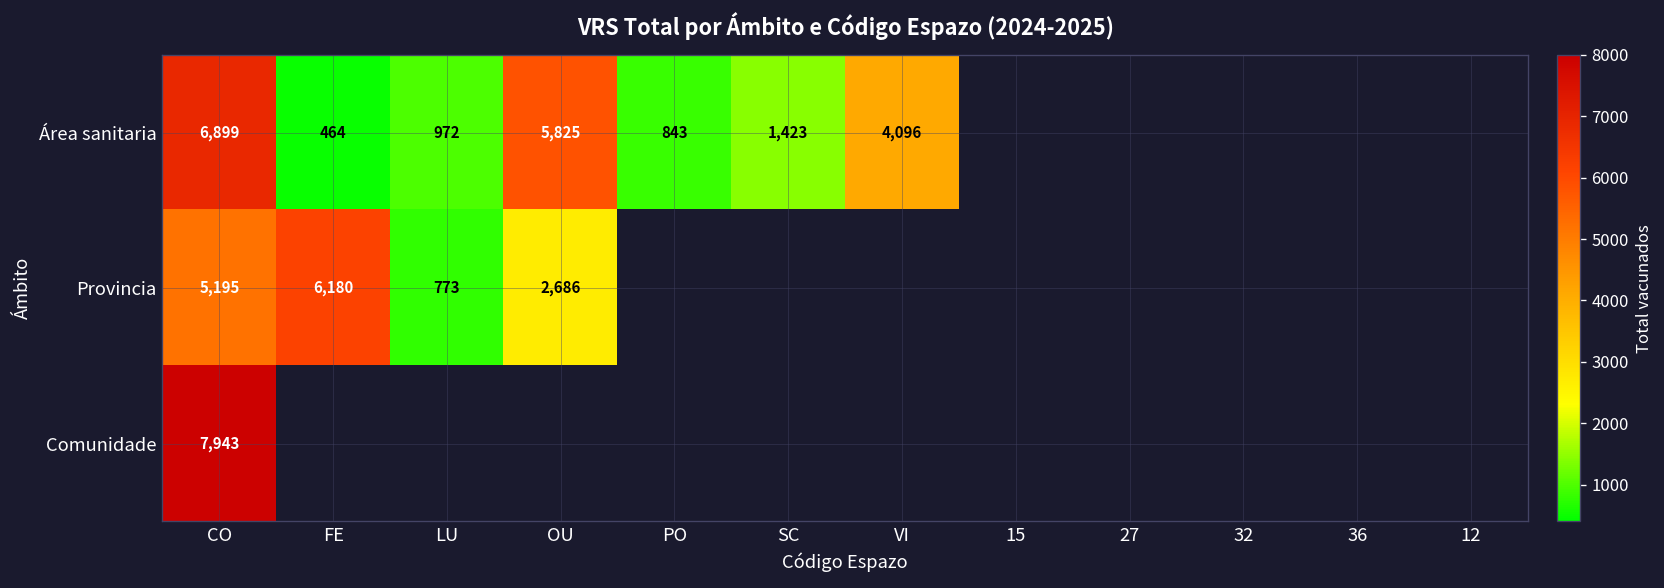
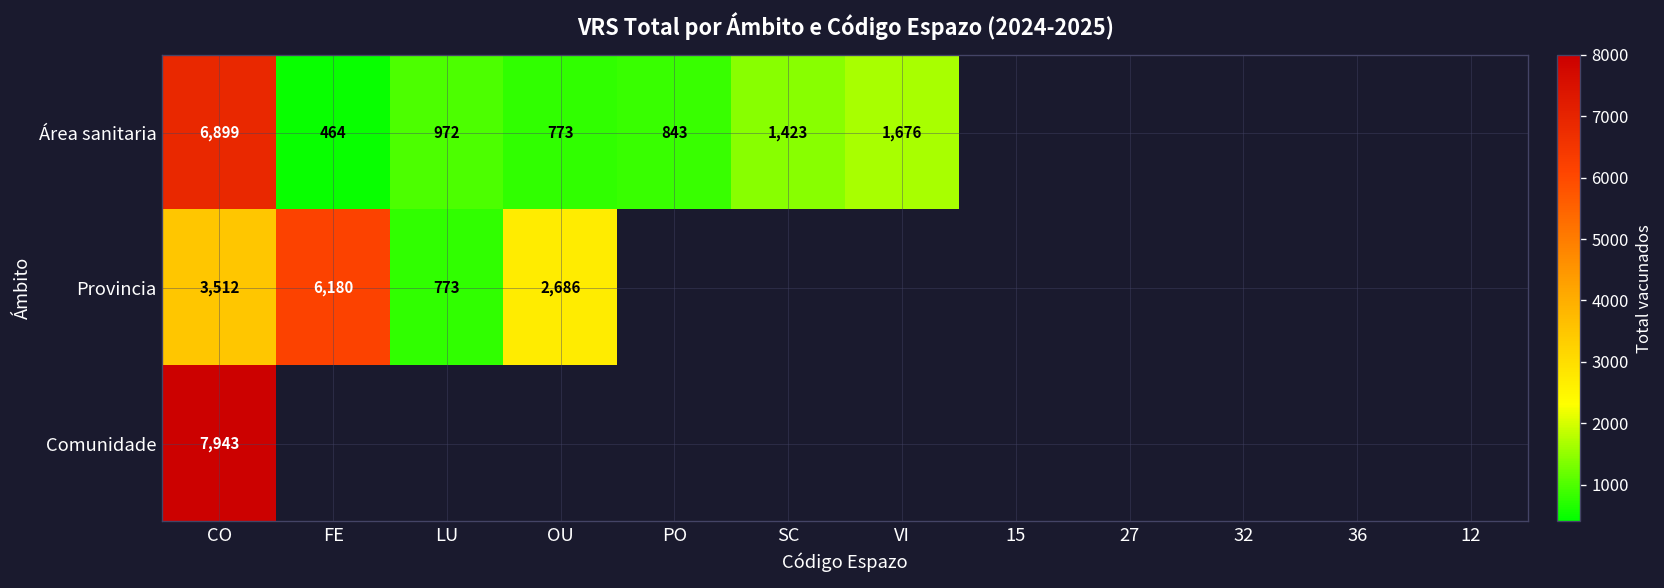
  {
    "Área sanitaria": {
      "CO": "6,899",
      "FE": "464",
      "LU": "972",
-     "OU": "5,825",
+     "OU": "773",
      "PO": "843",
      "SC": "1,423",
-     "VI": "4,096"
+     "VI": "1,676"
    },
    "Provincia": {
-     "CO": "5,195",
+     "CO": "3,512",
      "FE": "6,180",
      "LU": "773",
      "OU": "2,686"
    },
    "Comunidade": {
      "CO": "7,943"
    }
  }
